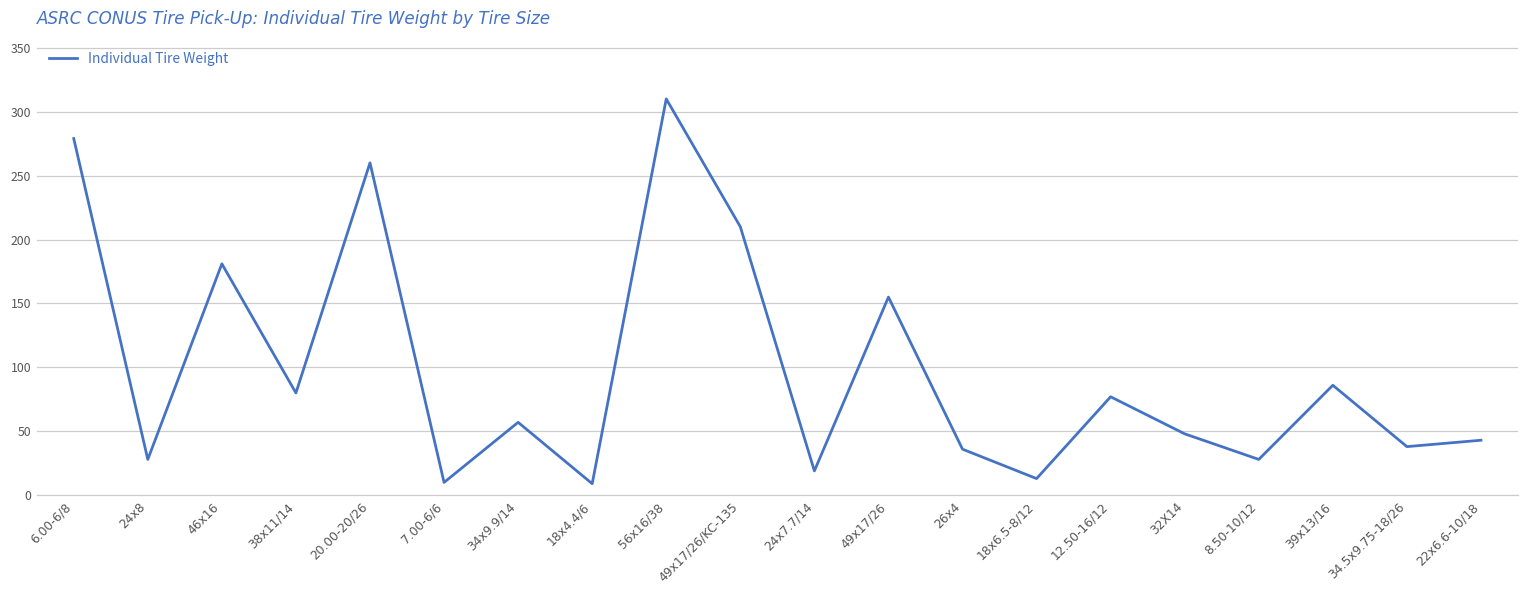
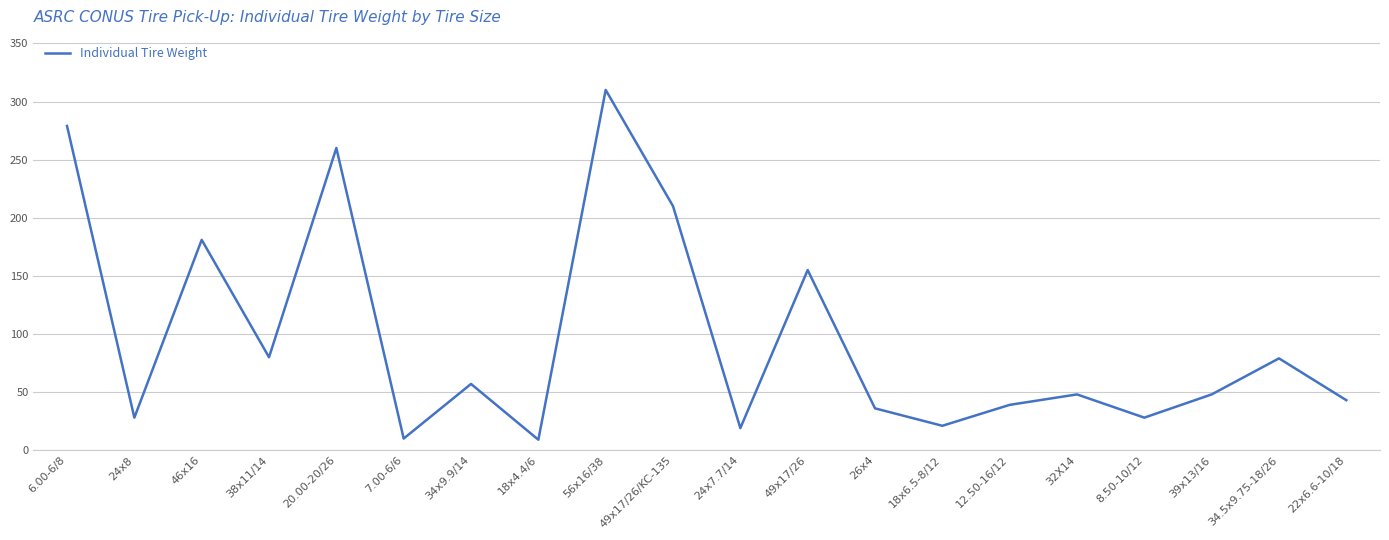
  {
    "6.00-6/8": 279,
    "24x8": 28,
    "46x16": 181,
    "38x11/14": 80,
    "20.00-20/26": 260,
    "7.00-6/6": 10,
    "34x9.9/14": 57,
    "18x4.4/6": 9,
    "56x16/38": 310,
    "49x17/26/KC-135": 210,
    "24x7.7/14": 19,
    "49x17/26": 155,
    "26x4": 36,
-   "18x6.5-8/12": 13,
-   "12.50-16/12": 77,
+   "18x6.5-8/12": 21,
+   "12.50-16/12": 39,
    "32X14": 48,
    "8.50-10/12": 28,
-   "39x13/16": 86,
-   "34.5x9.75-18/26": 38,
+   "39x13/16": 48,
+   "34.5x9.75-18/26": 79,
    "22x6.6-10/18": 43
  }
